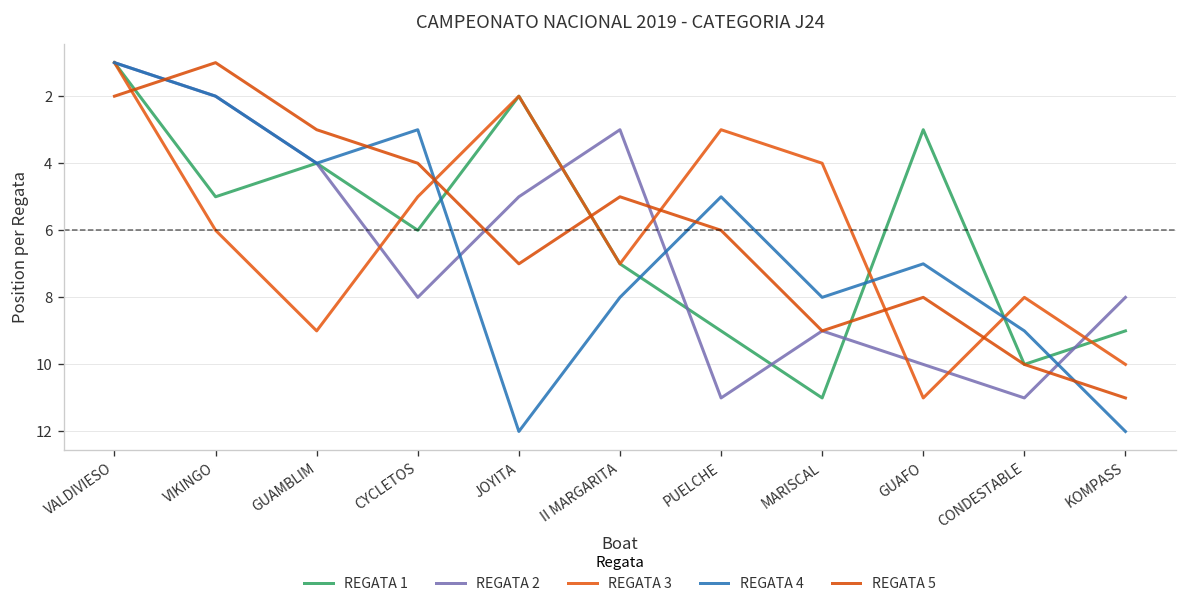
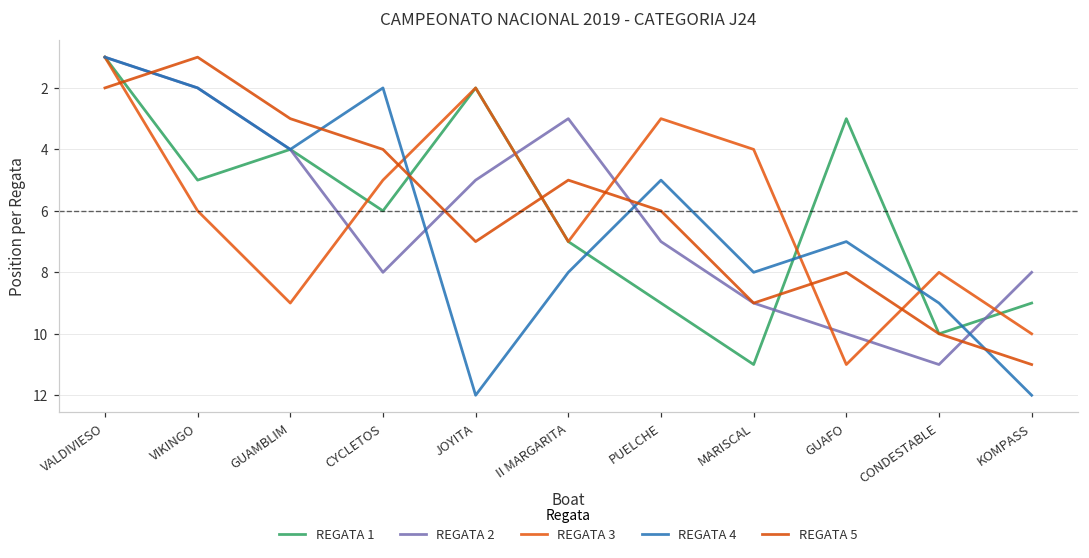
  {
    "REGATA 1": {
      "VIKINGO": 5,
      "CYCLETOS": 6,
      "PUELCHE": 9,
      "MARISCAL": 11,
      "GUAFO": 3,
      "KOMPASS": 9
    },
    "REGATA 2": {
      "CYCLETOS": 8,
      "JOYITA": 5,
      "II MARGARITA": 3,
-     "PUELCHE": 11,
+     "PUELCHE": 7,
      "GUAFO": 10,
      "CONDESTABLE": 11,
      "KOMPASS": 8
    },
    "REGATA 4": {
-     "CYCLETOS": 3,
+     "CYCLETOS": 2,
      "JOYITA": 12,
      "II MARGARITA": 8,
      "PUELCHE": 5,
      "MARISCAL": 8,
      "GUAFO": 7,
      "CONDESTABLE": 9,
      "KOMPASS": 12
    }
  }
